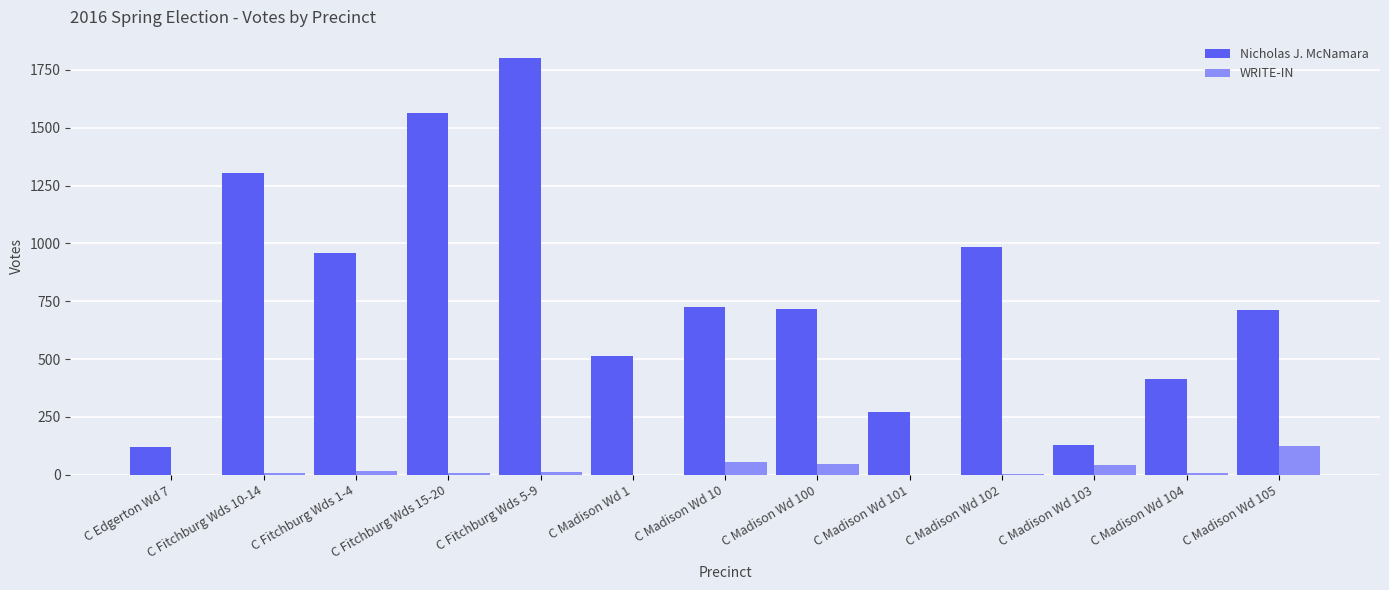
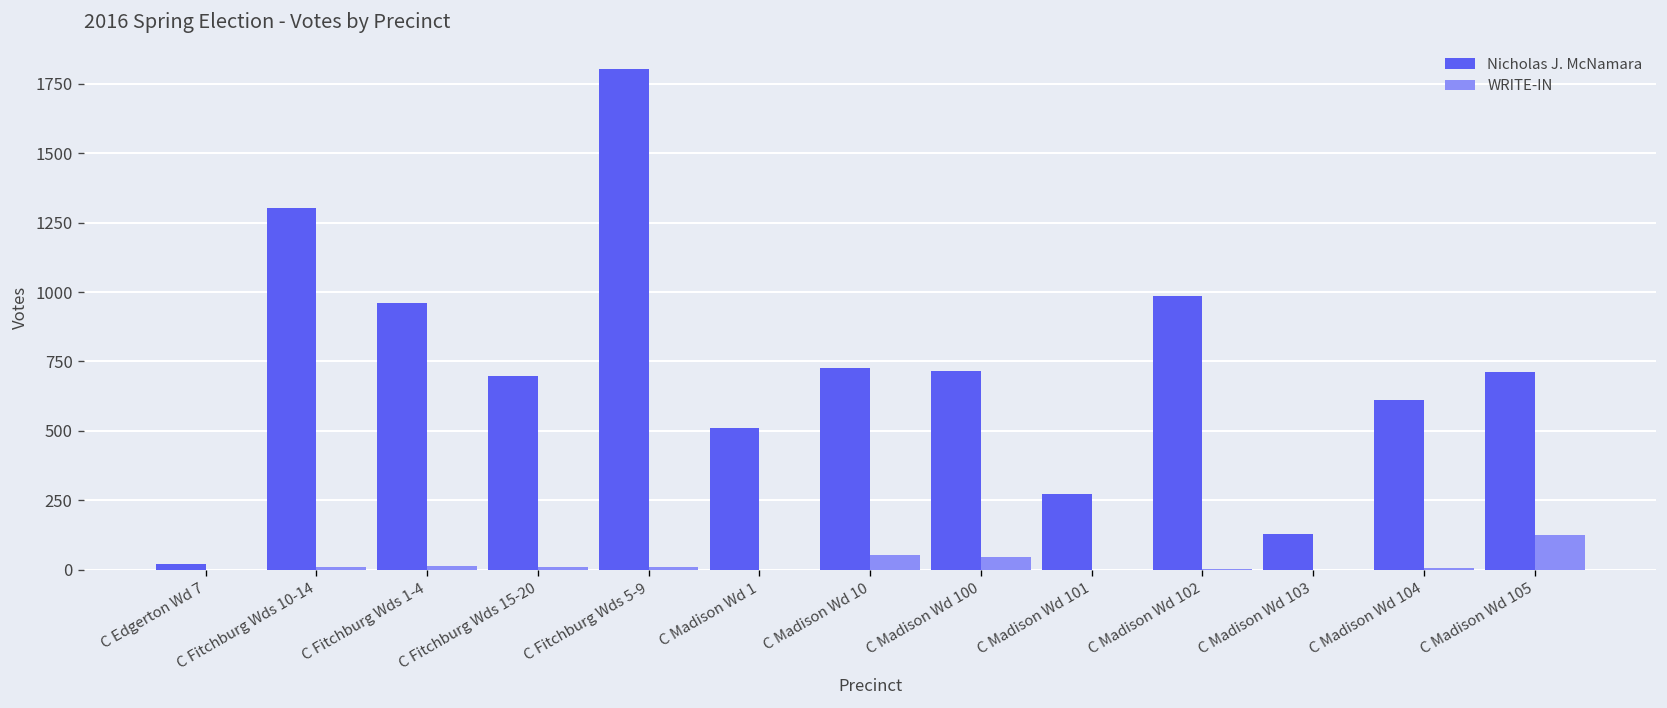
  {
    "Nicholas J. McNamara": {
-     "C Edgerton Wd 7": 120,
+     "C Edgerton Wd 7": 20,
      "C Fitchburg Wds 10-14": 1300,
      "C Fitchburg Wds 1-4": 960,
-     "C Fitchburg Wds 15-20": 1560,
+     "C Fitchburg Wds 15-20": 700,
      "C Fitchburg Wds 5-9": 1800,
      "C Madison Wd 1": 510,
      "C Madison Wd 10": 730,
      "C Madison Wd 100": 720,
      "C Madison Wd 101": 270,
      "C Madison Wd 102": 990,
      "C Madison Wd 103": 130,
-     "C Madison Wd 104": 410,
+     "C Madison Wd 104": 610,
      "C Madison Wd 105": 710
    },
    "WRITE-IN": {
      "C Edgerton Wd 7": 0,
      "C Fitchburg Wds 1-4": 20,
      "C Fitchburg Wds 5-9": 10,
      "C Madison Wd 10": 50,
      "C Madison Wd 100": 50,
      "C Madison Wd 101": 0,
-     "C Madison Wd 103": 40,
+     "C Madison Wd 103": 0,
      "C Madison Wd 105": 130
    }
  }
